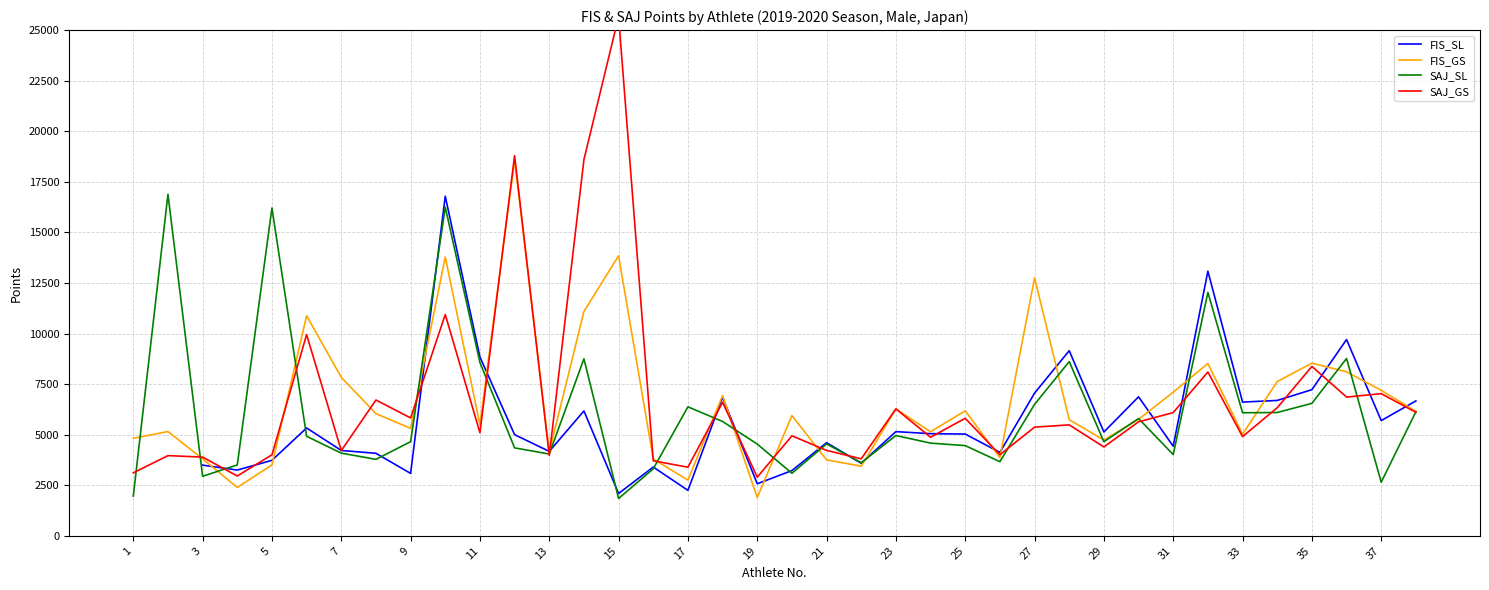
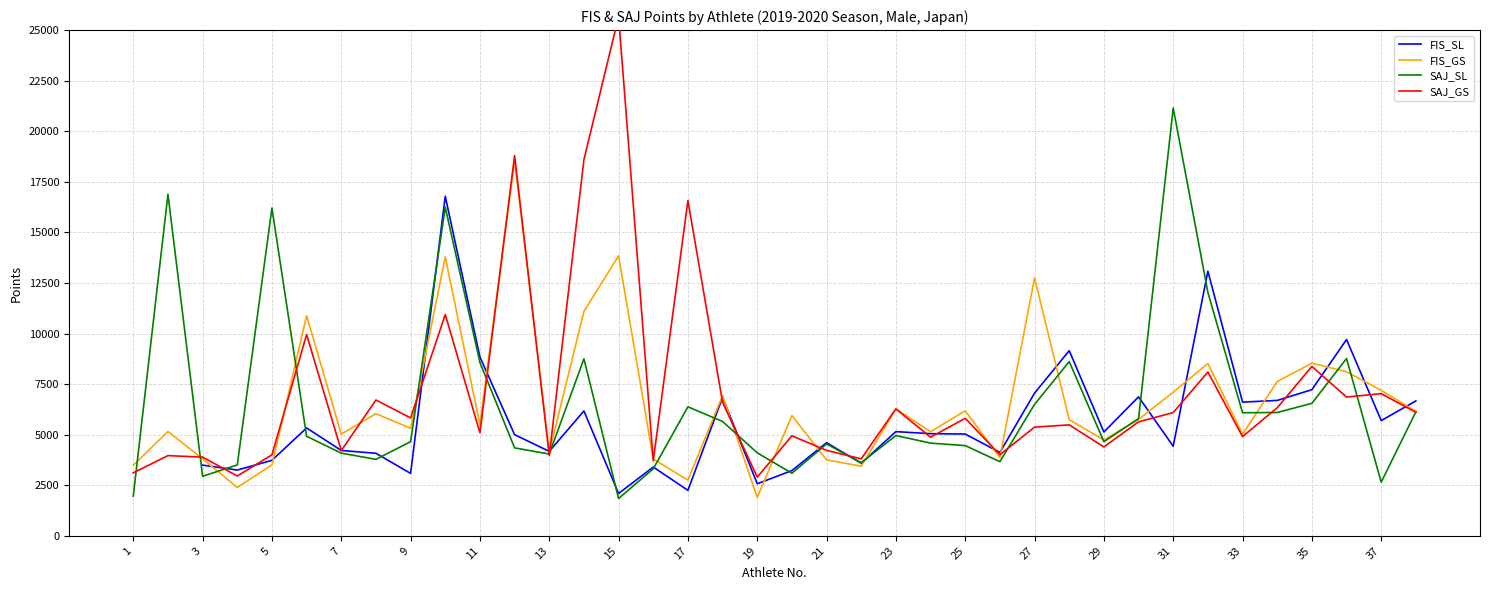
  {
    "FIS_SL": {
      "1": 1800
    },
    "FIS_GS": {
-     "1": 4800,
+     "1": 3500,
      "5": 3500,
-     "7": 7800,
+     "7": 5000,
      "9": 5300,
      "11": 5500,
      "15": 13800,
      "17": 2800,
      "19": 1900,
      "21": 3800,
      "25": 6200,
      "27": 12800,
      "31": 7100,
      "35": 8500,
      "37": 7200
    },
    "SAJ_SL": {
      "1": 2000,
      "3": 2900,
      "5": 16200,
      "9": 4700,
      "11": 8600,
      "15": 1800,
      "17": 6400,
-     "19": 4500,
+     "19": 4100,
      "23": 5000,
      "25": 4500,
      "27": 6500,
-     "31": 4000,
+     "31": 21100,
      "33": 6100,
      "35": 6500,
      "37": 2700
    },
    "SAJ_GS": {
      "1": 3100,
      "5": 4000,
      "9": 5800,
      "11": 5100,
-     "17": 3400,
+     "17": 16600,
      "19": 2900,
      "21": 4200,
      "25": 5800,
      "27": 5400,
      "29": 4400,
      "31": 6100,
      "35": 8400,
      "37": 7000
    }
  }
